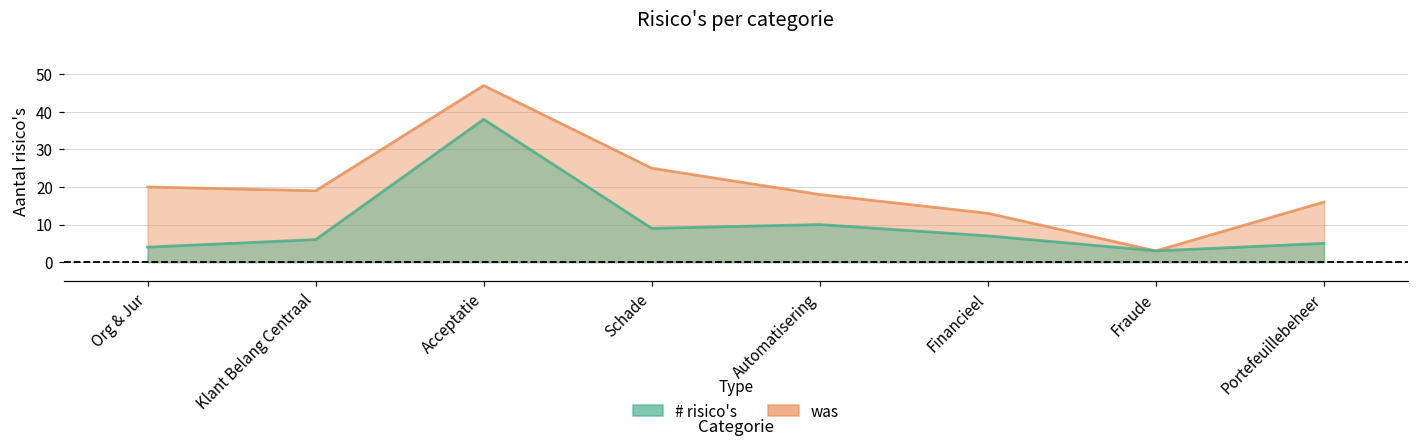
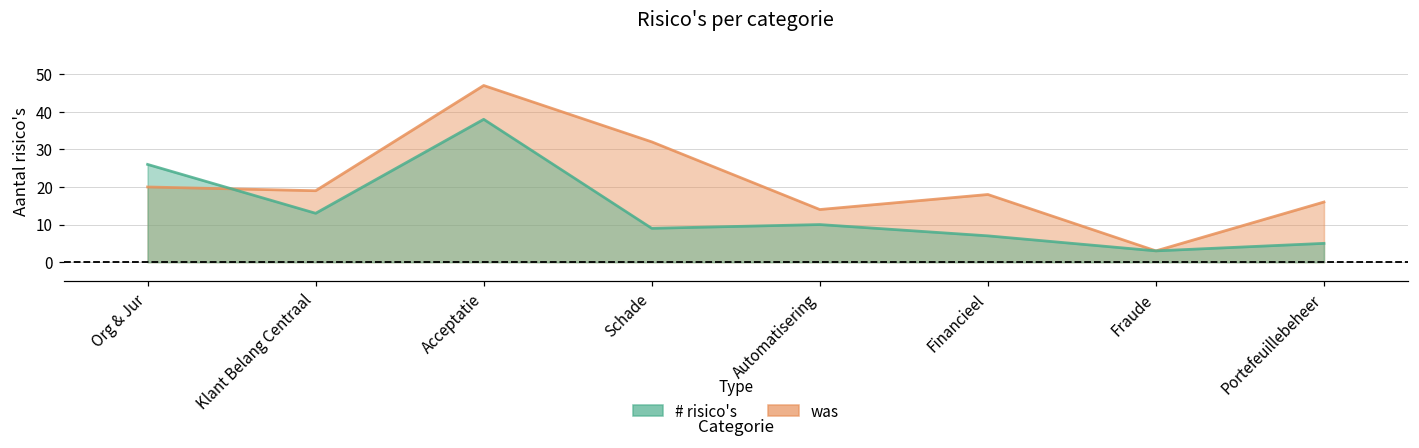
  {
    "was": {
      "Org & Jur": 20,
      "Klant Belang Centraal": 19,
      "Acceptatie": 47,
-     "Schade": 25,
-     "Automatisering": 18,
-     "Financieel": 13,
+     "Schade": 32,
+     "Automatisering": 14,
+     "Financieel": 18,
      "Portefeuillebeheer": 16
    },
    "# risico's": {
-     "Org & Jur": 4,
-     "Klant Belang Centraal": 6,
+     "Org & Jur": 26,
+     "Klant Belang Centraal": 13,
      "Acceptatie": 38,
      "Schade": 9,
      "Automatisering": 10,
      "Financieel": 7,
      "Portefeuillebeheer": 5
    }
  }
